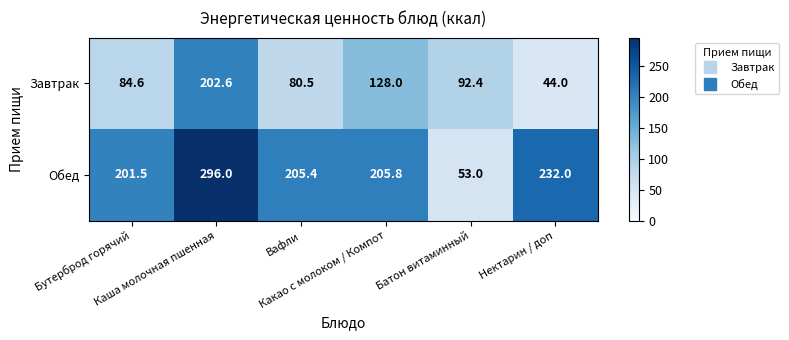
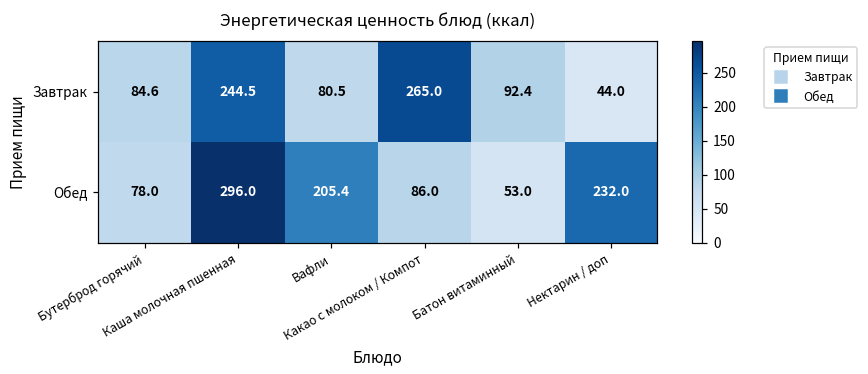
  {
    "Завтрак": {
      "Бутерброд горячий": 84.6,
-     "Каша молочная пшенная": 202.6,
+     "Каша молочная пшенная": 244.5,
      "Вафли": 80.5,
-     "Какао с молоком / Компот": 128.0,
+     "Какао с молоком / Компот": 265.0,
      "Батон витаминный": 92.4,
      "Нектарин / доп": 44.0
    },
    "Обед": {
-     "Бутерброд горячий": 201.5,
+     "Бутерброд горячий": 78.0,
      "Каша молочная пшенная": 296.0,
      "Вафли": 205.4,
-     "Какао с молоком / Компот": 205.8,
+     "Какао с молоком / Компот": 86.0,
      "Батон витаминный": 53.0,
      "Нектарин / доп": 232.0
    }
  }
